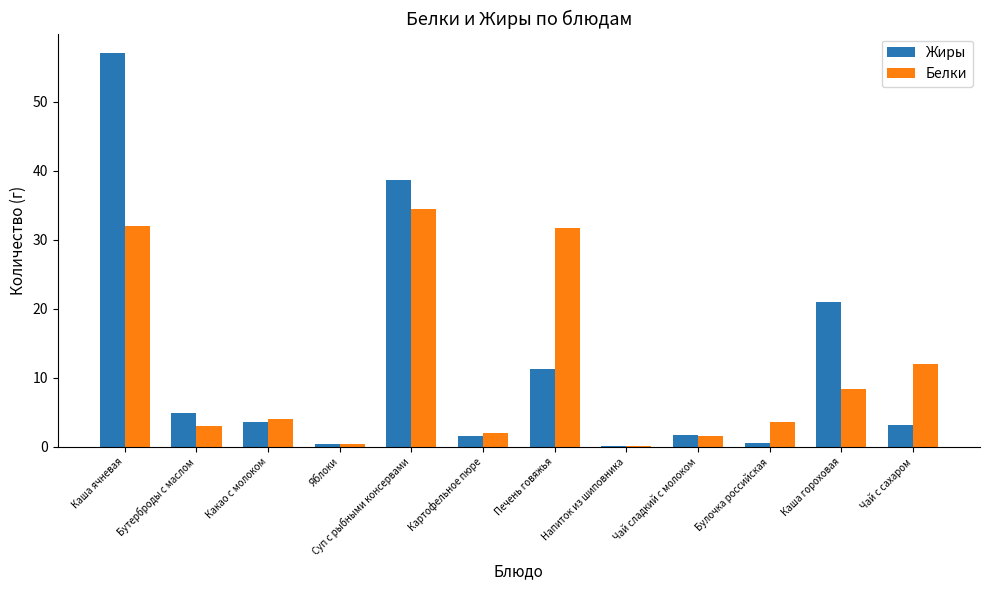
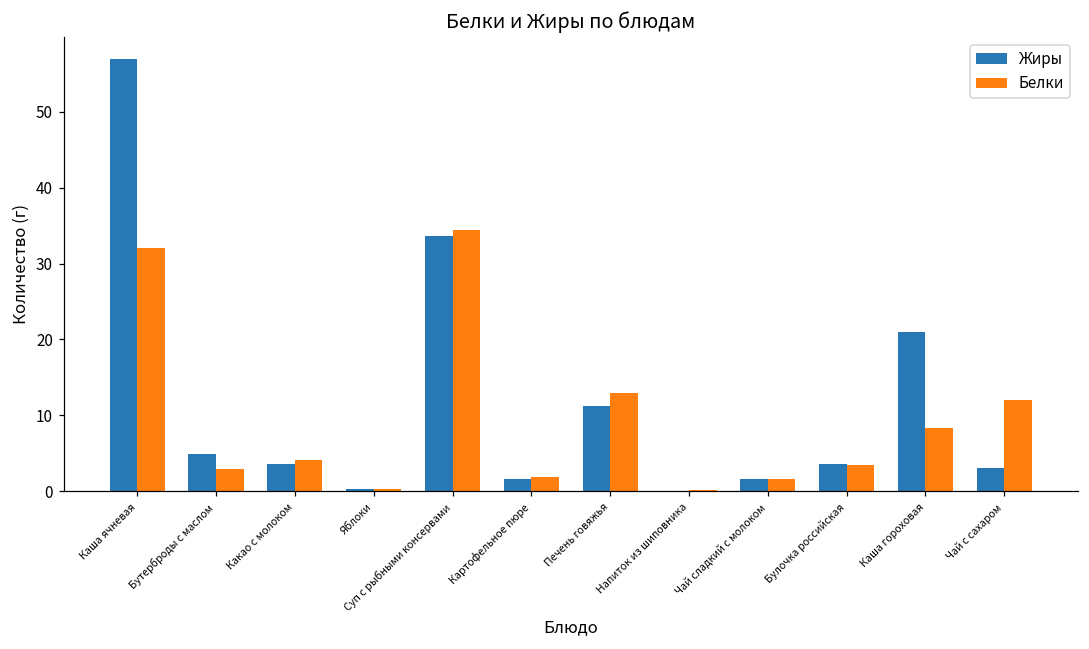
  {
    "Жиры": {
      "Каша ячневая": 57,
      "Бутерброды с маслом": 5,
      "Какао с молоком": 4,
-     "Суп с рыбными консервами": 39,
+     "Суп с рыбными консервами": 34,
      "Картофельное пюре": 2,
      "Печень говяжья": 11,
      "Чай сладкий с молоком": 2,
-     "Булочка российская": 1,
+     "Булочка российская": 4,
      "Каша гороховая": 21,
      "Чай с сахаром": 3
    },
    "Белки": {
      "Каша ячневая": 32,
      "Бутерброды с маслом": 3,
      "Какао с молоком": 4,
      "Суп с рыбными консервами": 34,
      "Картофельное пюре": 2,
-     "Печень говяжья": 32,
+     "Печень говяжья": 13,
      "Чай сладкий с молоком": 2,
      "Булочка российская": 4,
      "Каша гороховая": 8,
      "Чай с сахаром": 12
    }
  }
